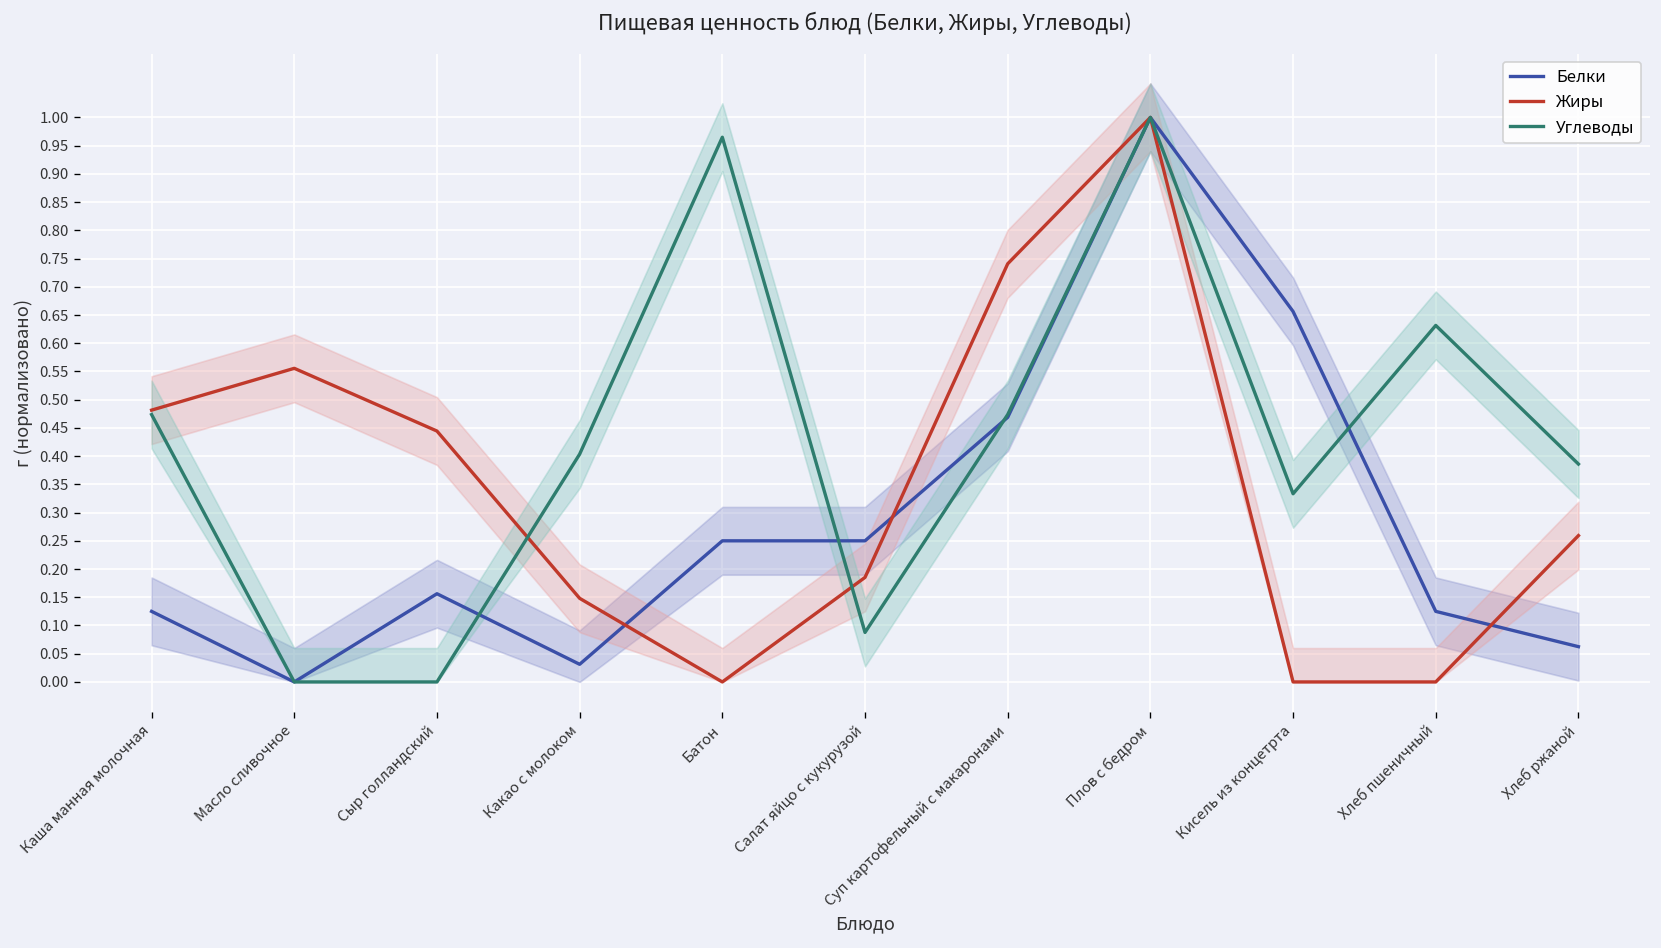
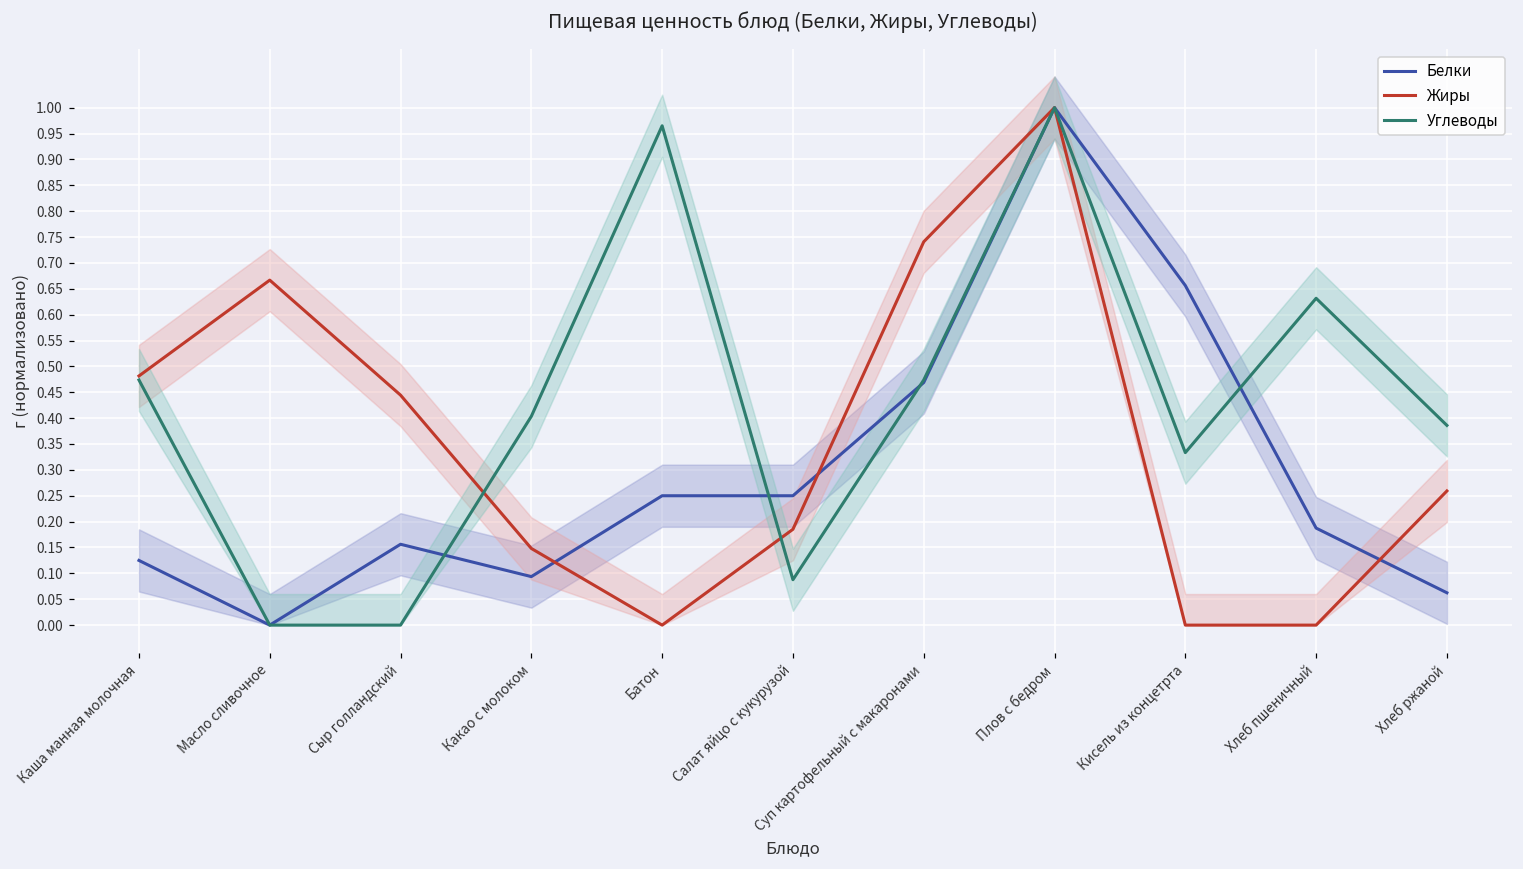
  {
    "Белки": {
      "Каша манная молочная": 0.13,
      "Сыр голландский": 0.16,
-     "Какао с молоком": 0.03,
+     "Какао с молоком": 0.09,
      "Батон": 0.25,
      "Кисель из концетрта": 0.66,
-     "Хлеб пшеничный": 0.13,
+     "Хлеб пшеничный": 0.19,
      "Хлеб ржаной": 0.06
    },
    "Жиры": {
      "Каша манная молочная": 0.48,
-     "Масло сливочное": 0.56,
+     "Масло сливочное": 0.67,
      "Сыр голландский": 0.44,
      "Какао с молоком": 0.15,
      "Батон": 0.00,
      "Салат яйцо с кукурузой": 0.19,
      "Суп картофельный с макаронами": 0.74,
      "Кисель из концетрта": 0.00,
      "Хлеб пшеничный": 0.00,
      "Хлеб ржаной": 0.26
    },
    "Углеводы": {
      "Каша манная молочная": 0.47,
      "Сыр голландский": 0.00,
      "Какао с молоком": 0.40,
      "Батон": 0.96,
      "Салат яйцо с кукурузой": 0.09,
      "Кисель из концетрта": 0.33,
      "Хлеб пшеничный": 0.63,
      "Хлеб ржаной": 0.39
    }
  }
